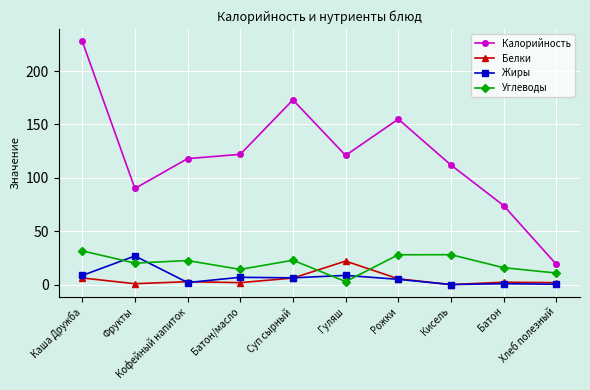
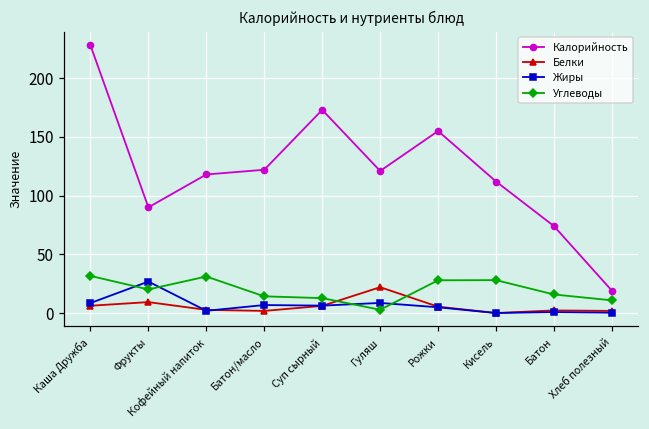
  {
    "Калорийность": {
      "Каша Дружба": 228,
      "Фрукты": 90,
      "Кофейный напиток": 118,
      "Батон/масло": 122,
      "Суп сырный": 173,
      "Гуляш": 121,
      "Рожки": 155,
      "Кисель": 112,
      "Батон": 74,
      "Хлеб полезный": 19
    },
    "Белки": {
-     "Фрукты": 1,
+     "Фрукты": 9,
      "Батон/масло": 2,
      "Гуляш": 22
    },
    "Жиры": {
      "Фрукты": 27,
      "Батон/масло": 7,
      "Гуляш": 9
    },
    "Углеводы": {
      "Каша Дружба": 32,
      "Фрукты": 20,
-     "Кофейный напиток": 23,
+     "Кофейный напиток": 31,
      "Батон/масло": 14,
-     "Суп сырный": 23,
+     "Суп сырный": 13,
      "Гуляш": 3,
      "Рожки": 28,
      "Кисель": 28,
      "Батон": 16,
      "Хлеб полезный": 11
    }
  }
